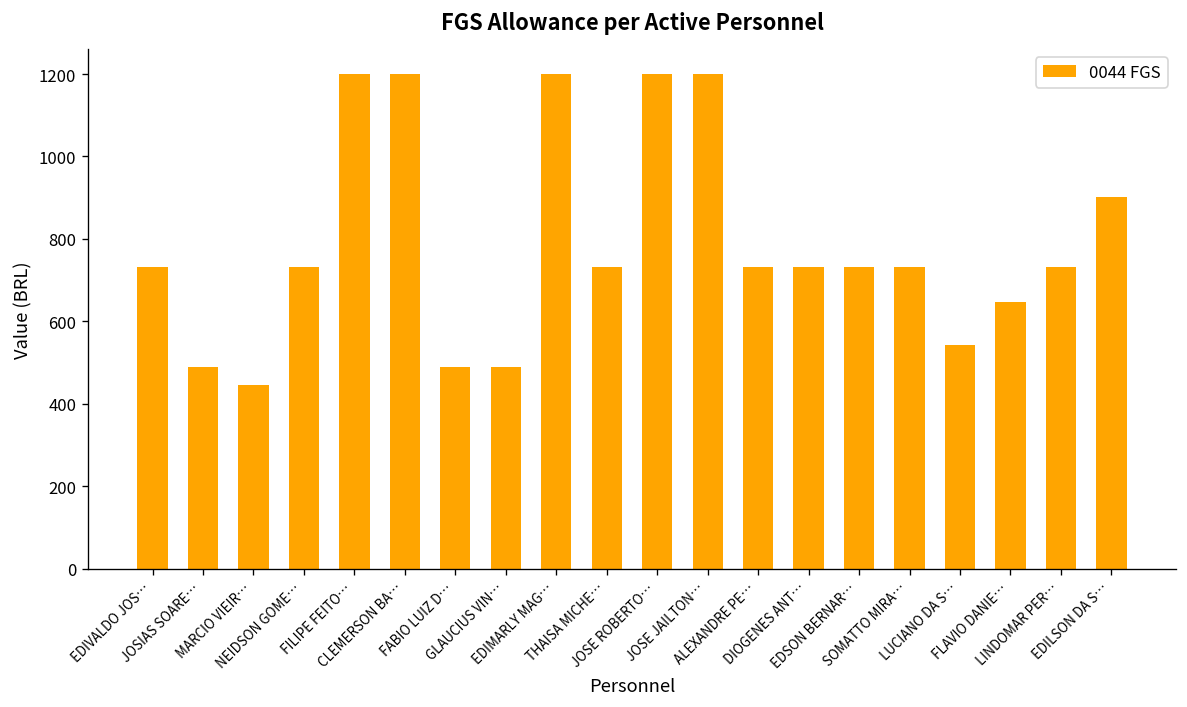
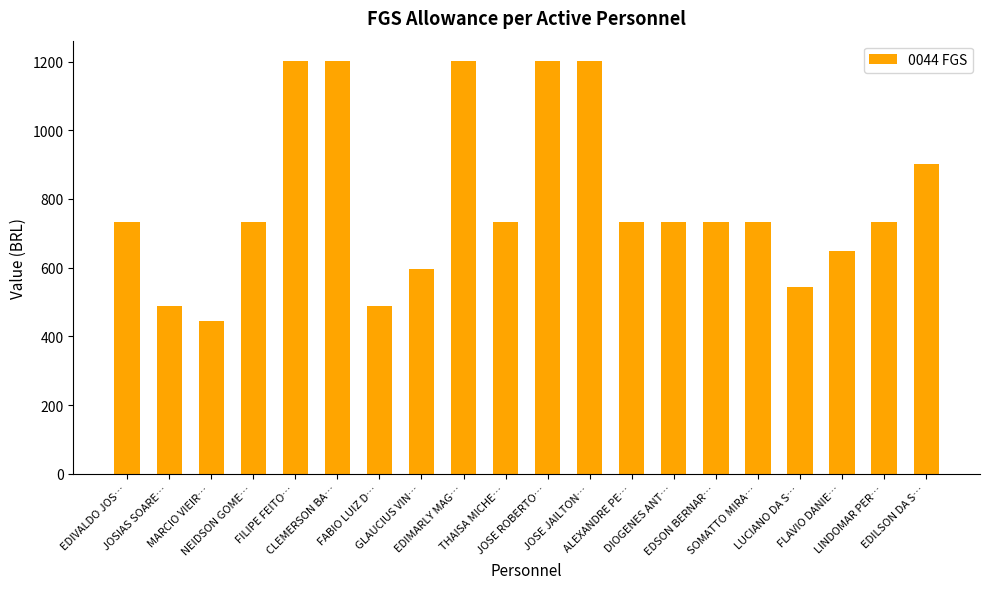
  {
    "EDIVALDO JOS…": 730,
    "JOSIAS SOARE…": 490,
    "MARCIO VIEIR…": 440,
    "NEIDSON GOME…": 730,
    "FILIPE FEITO…": 1200,
    "CLEMERSON BA…": 1200,
    "FABIO LUIZ D…": 490,
-   "GLAUCIUS VIN…": 490,
+   "GLAUCIUS VIN…": 600,
    "EDIMARLY MAG…": 1200,
    "THAISA MICHE…": 730,
    "JOSE ROBERTO…": 1200,
    "JOSE JAILTON…": 1200,
    "ALEXANDRE PE…": 730,
    "DIOGENES ANT…": 730,
    "EDSON BERNAR…": 730,
    "SOMATTO MIRA…": 730,
    "LUCIANO DA S…": 540,
    "FLAVIO DANIE…": 650,
    "LINDOMAR PER…": 730,
    "EDILSON DA S…": 900
  }
